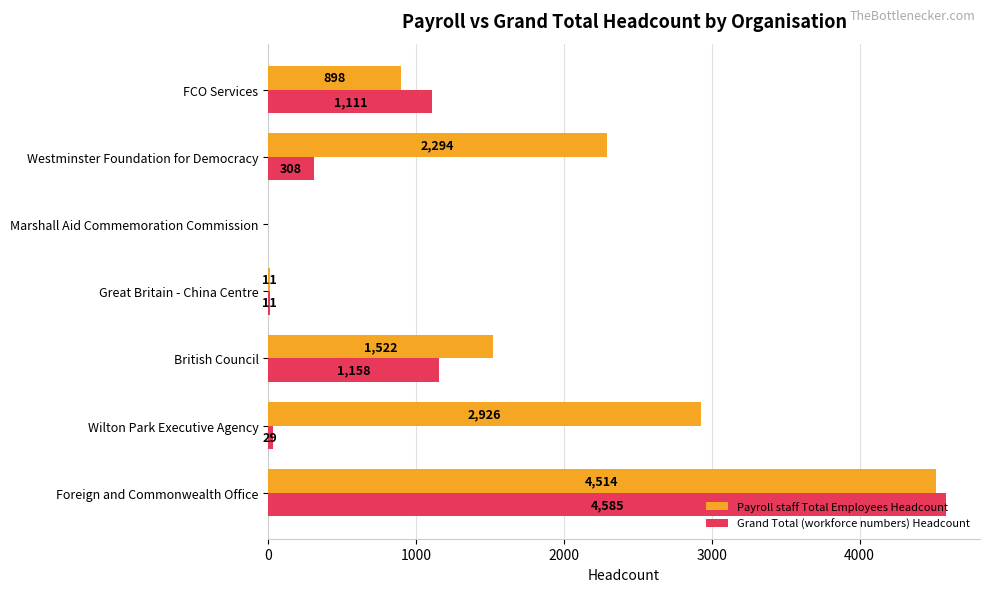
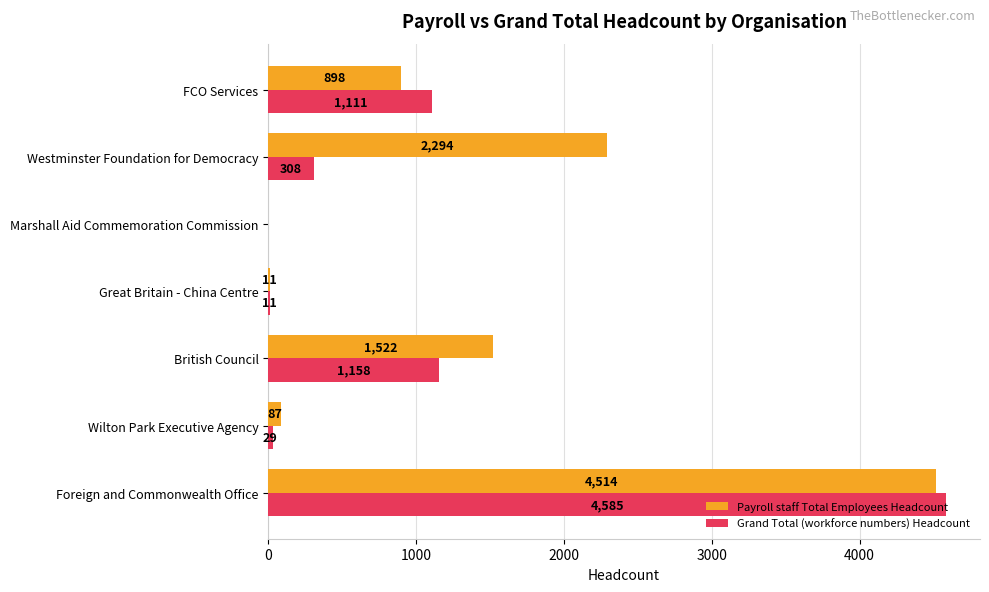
  {
    "Payroll staff Total Employees Headcount": {
      "FCO Services": "898",
      "Westminster Foundation for Democracy": "2,294",
      "Great Britain - China Centre": "11",
      "British Council": "1,522",
-     "Wilton Park Executive Agency": "2,926",
+     "Wilton Park Executive Agency": "87",
      "Foreign and Commonwealth Office": "4,514"
    },
    "Grand Total (workforce numbers) Headcount": {
      "FCO Services": "1,111",
      "Westminster Foundation for Democracy": "308",
      "Great Britain - China Centre": "11",
      "British Council": "1,158",
      "Wilton Park Executive Agency": "29",
      "Foreign and Commonwealth Office": "4,585"
    }
  }
